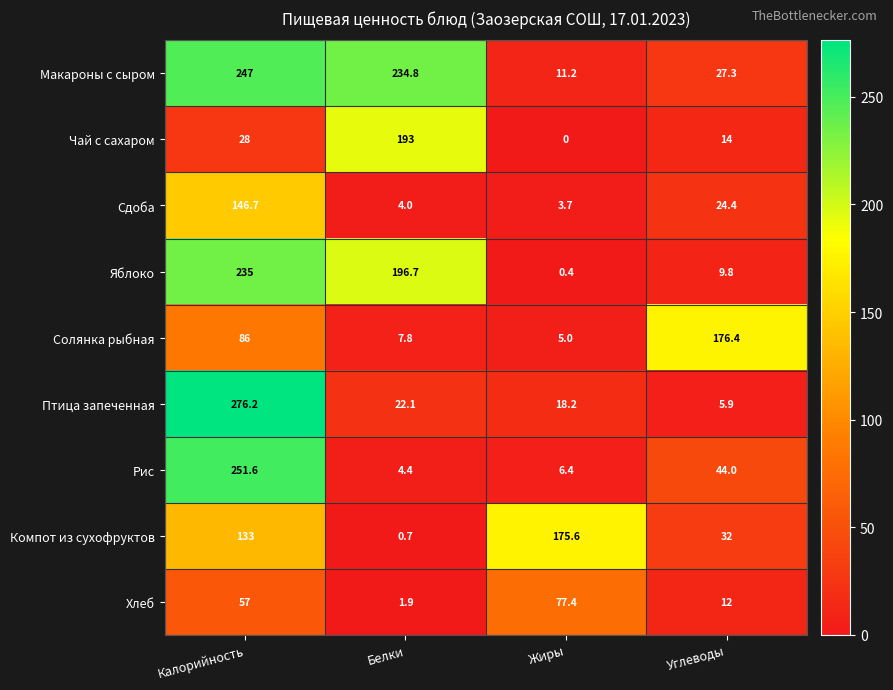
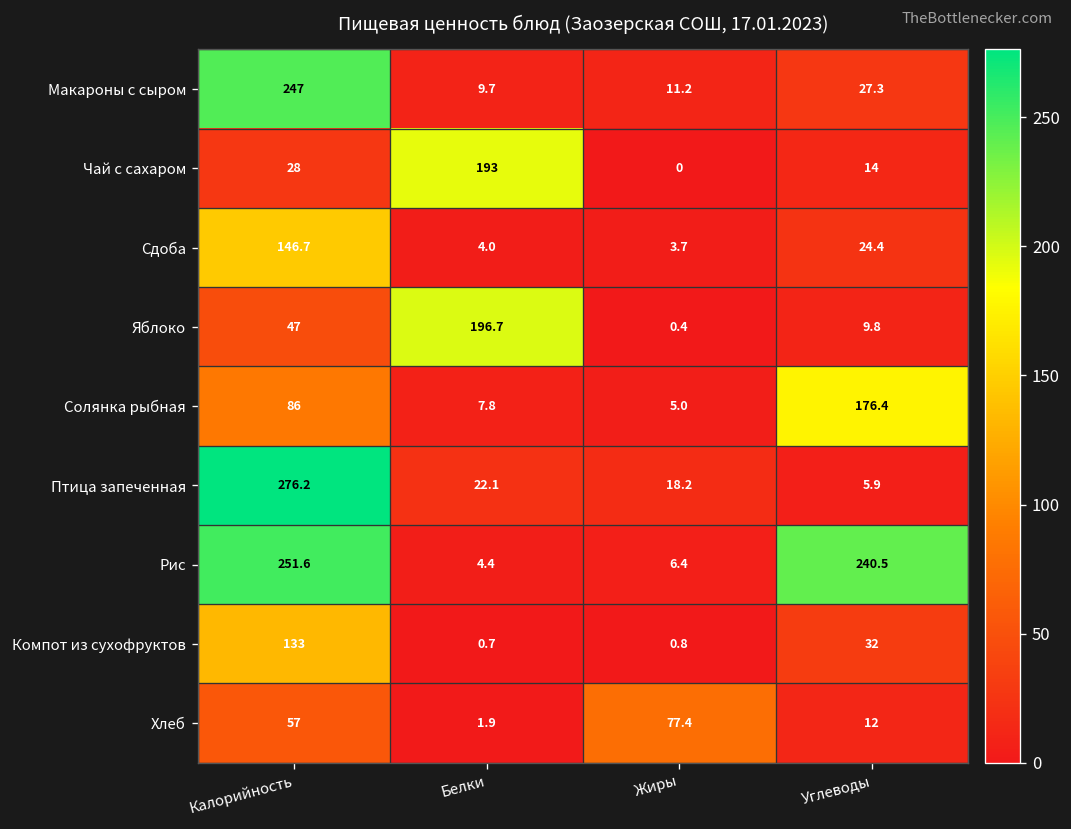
  {
    "Макароны с сыром": {
      "Калорийность": 247,
-     "Белки": 234.8,
+     "Белки": 9.7,
      "Жиры": 11.2,
      "Углеводы": 27.3
    },
    "Чай с сахаром": {
      "Калорийность": 28,
      "Белки": 193,
      "Жиры": 0,
      "Углеводы": 14
    },
    "Сдоба": {
      "Калорийность": 146.7,
      "Белки": 4.0,
      "Жиры": 3.7,
      "Углеводы": 24.4
    },
    "Яблоко": {
-     "Калорийность": 235,
+     "Калорийность": 47,
      "Белки": 196.7,
      "Жиры": 0.4,
      "Углеводы": 9.8
    },
    "Солянка рыбная": {
      "Калорийность": 86,
      "Белки": 7.8,
      "Жиры": 5.0,
      "Углеводы": 176.4
    },
    "Птица запеченная": {
      "Калорийность": 276.2,
      "Белки": 22.1,
      "Жиры": 18.2,
      "Углеводы": 5.9
    },
    "Рис": {
      "Калорийность": 251.6,
      "Белки": 4.4,
      "Жиры": 6.4,
-     "Углеводы": 44.0
+     "Углеводы": 240.5
    },
    "Компот из сухофруктов": {
      "Калорийность": 133,
      "Белки": 0.7,
-     "Жиры": 175.6,
+     "Жиры": 0.8,
      "Углеводы": 32
    },
    "Хлеб": {
      "Калорийность": 57,
      "Белки": 1.9,
      "Жиры": 77.4,
      "Углеводы": 12
    }
  }
